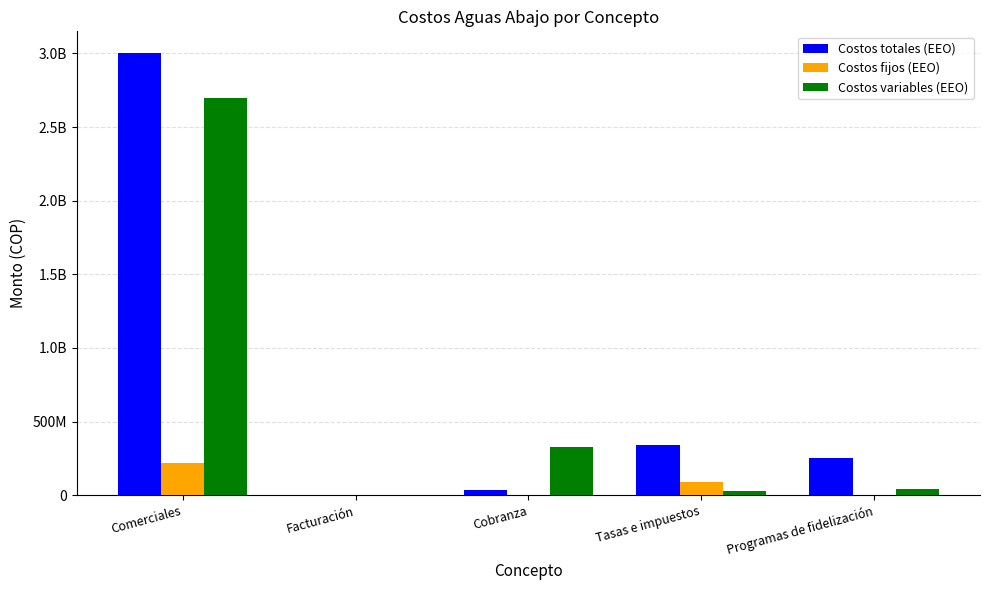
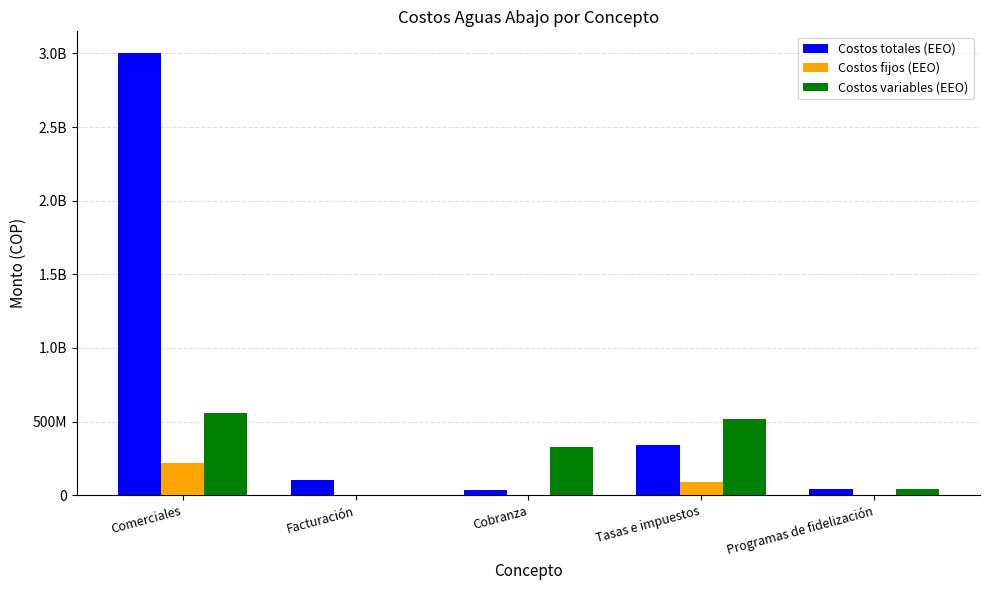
  {
    "Costos totales (EEO)": {
      "Comerciales": 3000000000,
-     "Facturación": 0,
+     "Facturación": 100000000,
      "Cobranza": 40000000,
      "Tasas e impuestos": 340000000,
-     "Programas de fidelización": 260000000
+     "Programas de fidelización": 40000000
    },
    "Costos fijos (EEO)": {
      "Comerciales": 220000000,
      "Cobranza": 0,
      "Tasas e impuestos": 90000000,
      "Programas de fidelización": 0
    },
    "Costos variables (EEO)": {
-     "Comerciales": 2700000000,
+     "Comerciales": 560000000,
      "Cobranza": 330000000,
-     "Tasas e impuestos": 30000000,
+     "Tasas e impuestos": 520000000,
      "Programas de fidelización": 40000000
    }
  }
